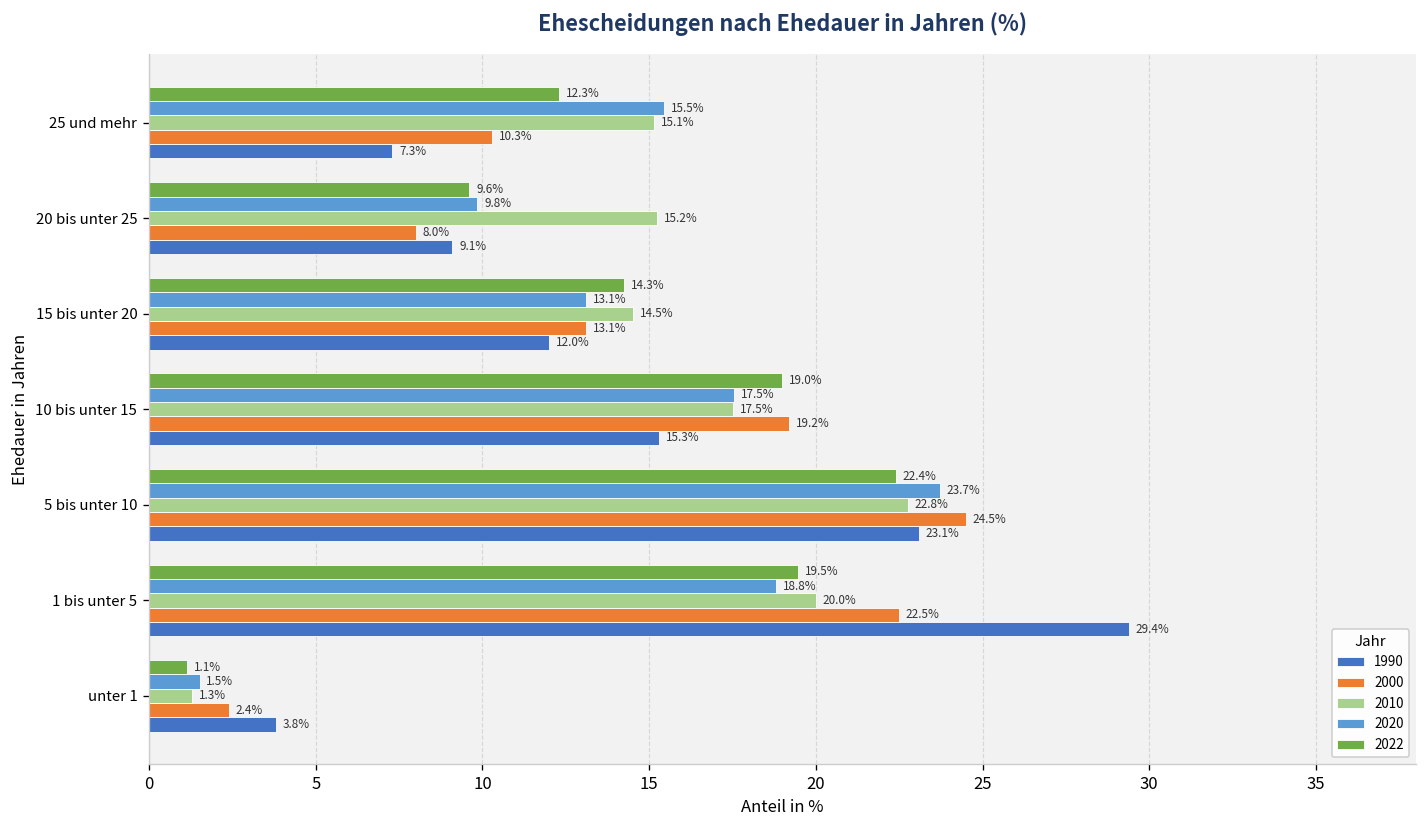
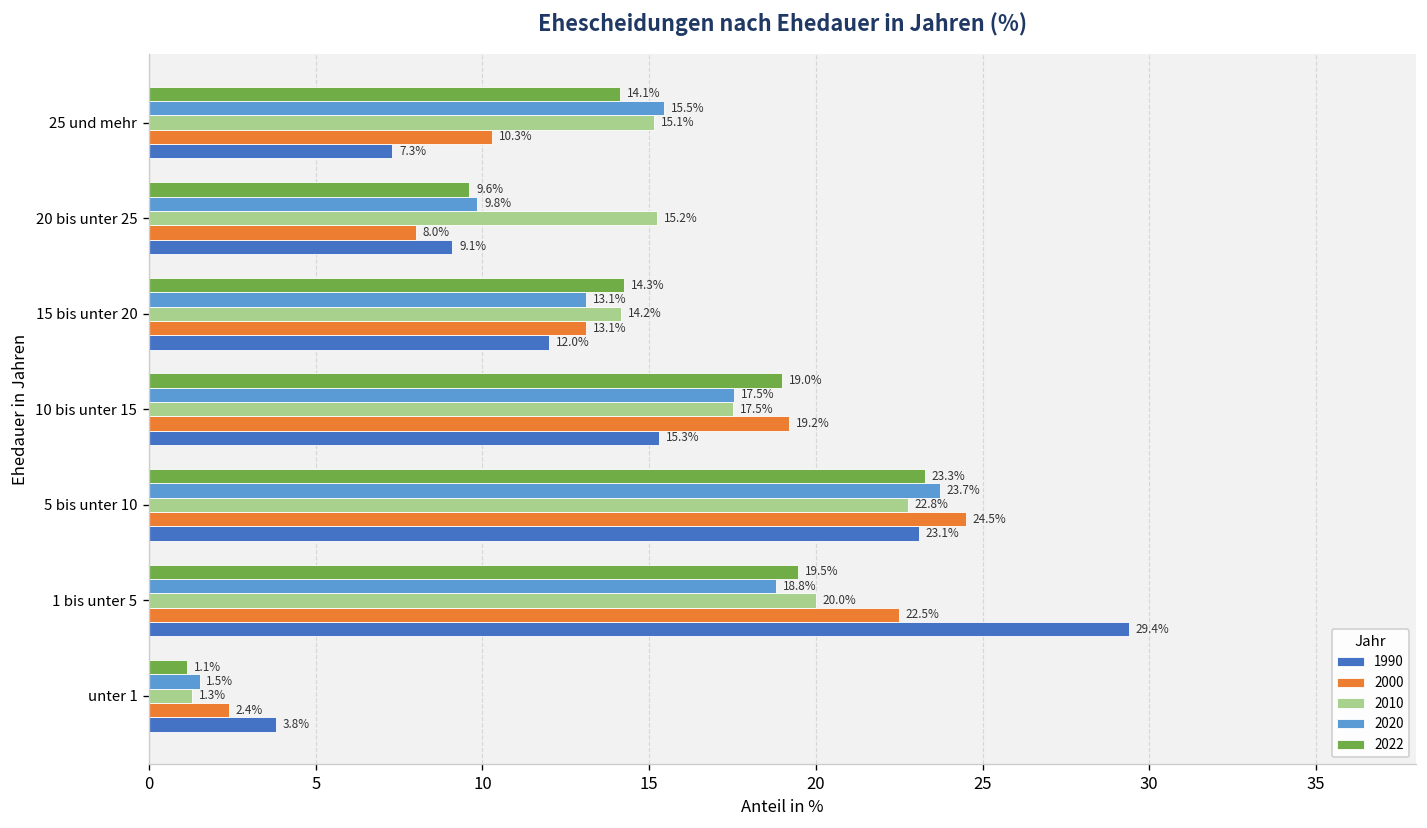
  {
    "2000": {
      "25 und mehr": "10.3%",
      "20 bis unter 25": "8.0%",
      "15 bis unter 20": "13.1%",
      "10 bis unter 15": "19.2%",
      "5 bis unter 10": "24.5%",
      "1 bis unter 5": "22.5%",
      "unter 1": "2.4%"
    },
    "2010": {
      "25 und mehr": "15.1%",
      "20 bis unter 25": "15.2%",
-     "15 bis unter 20": "14.5%",
+     "15 bis unter 20": "14.2%",
      "10 bis unter 15": "17.5%",
      "5 bis unter 10": "22.8%",
      "1 bis unter 5": "20.0%",
      "unter 1": "1.3%"
    },
    "2022": {
-     "25 und mehr": "12.3%",
+     "25 und mehr": "14.1%",
      "20 bis unter 25": "9.6%",
      "15 bis unter 20": "14.3%",
      "10 bis unter 15": "19.0%",
-     "5 bis unter 10": "22.4%",
+     "5 bis unter 10": "23.3%",
      "1 bis unter 5": "19.5%",
      "unter 1": "1.1%"
    }
  }
